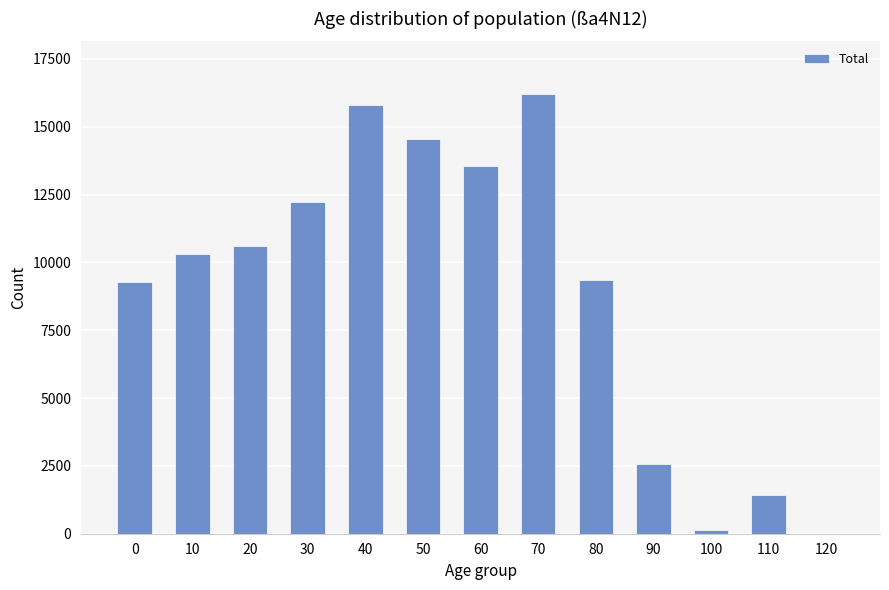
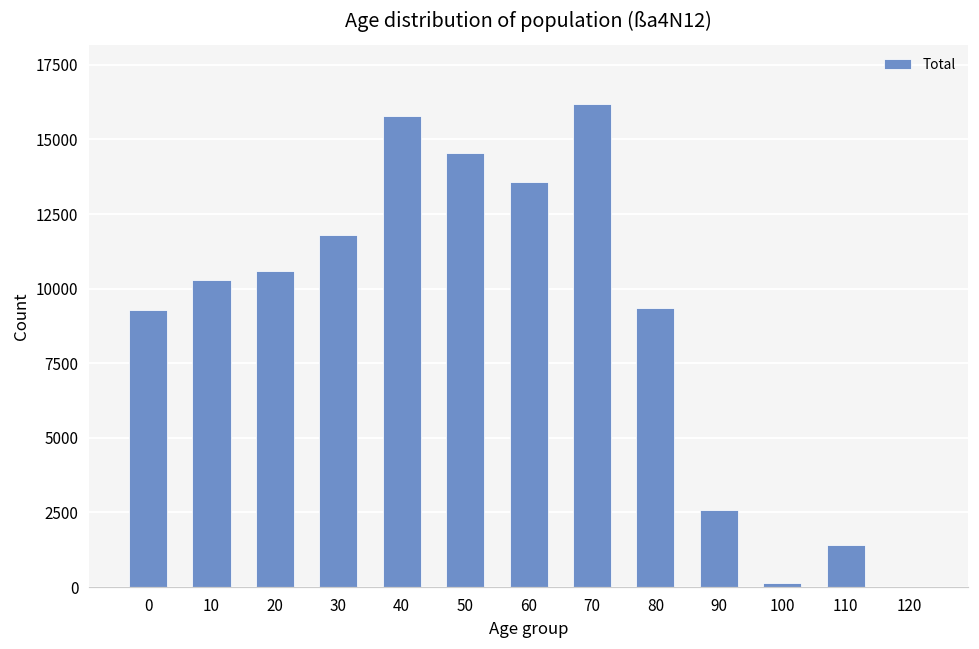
  {
    "0": 9300,
    "10": 10300,
    "20": 10600,
-   "30": 12200,
+   "30": 11800,
    "40": 15800,
    "50": 14500,
    "60": 13600,
    "70": 16200,
    "80": 9400,
    "90": 2600,
    "100": 100,
    "110": 1400,
    "120": 0
  }
